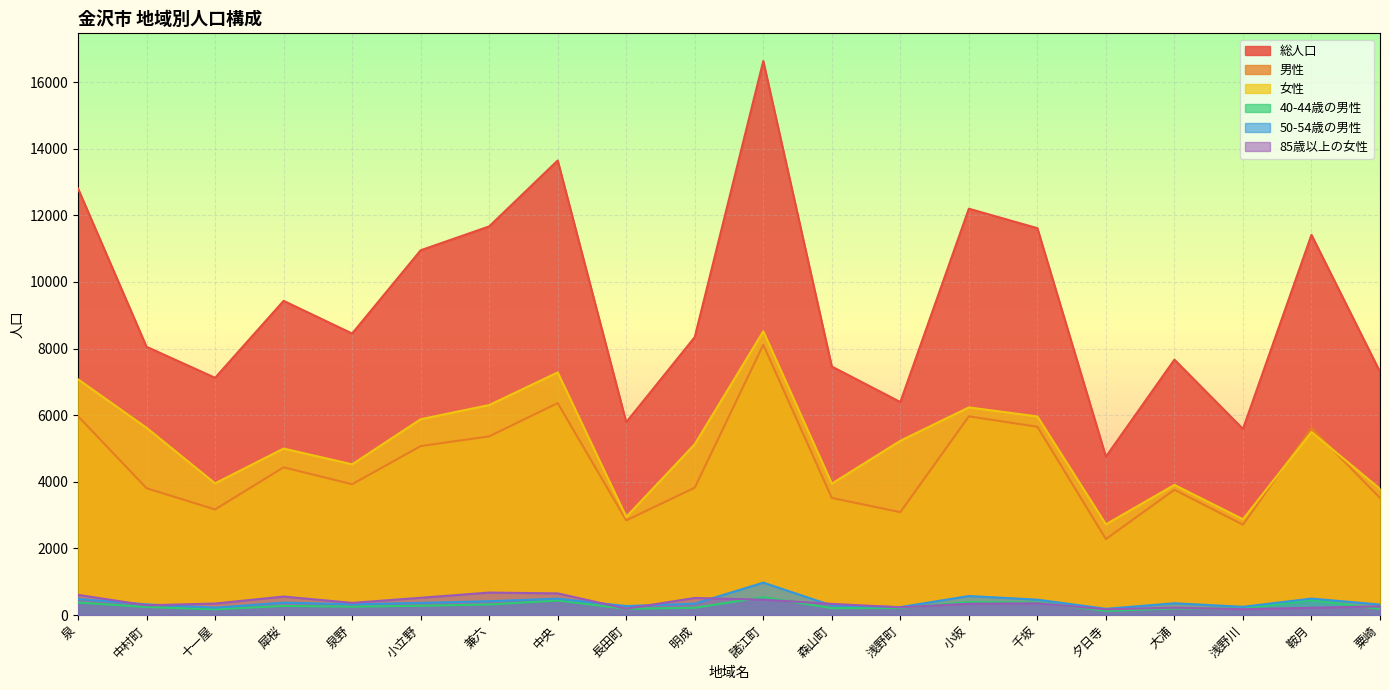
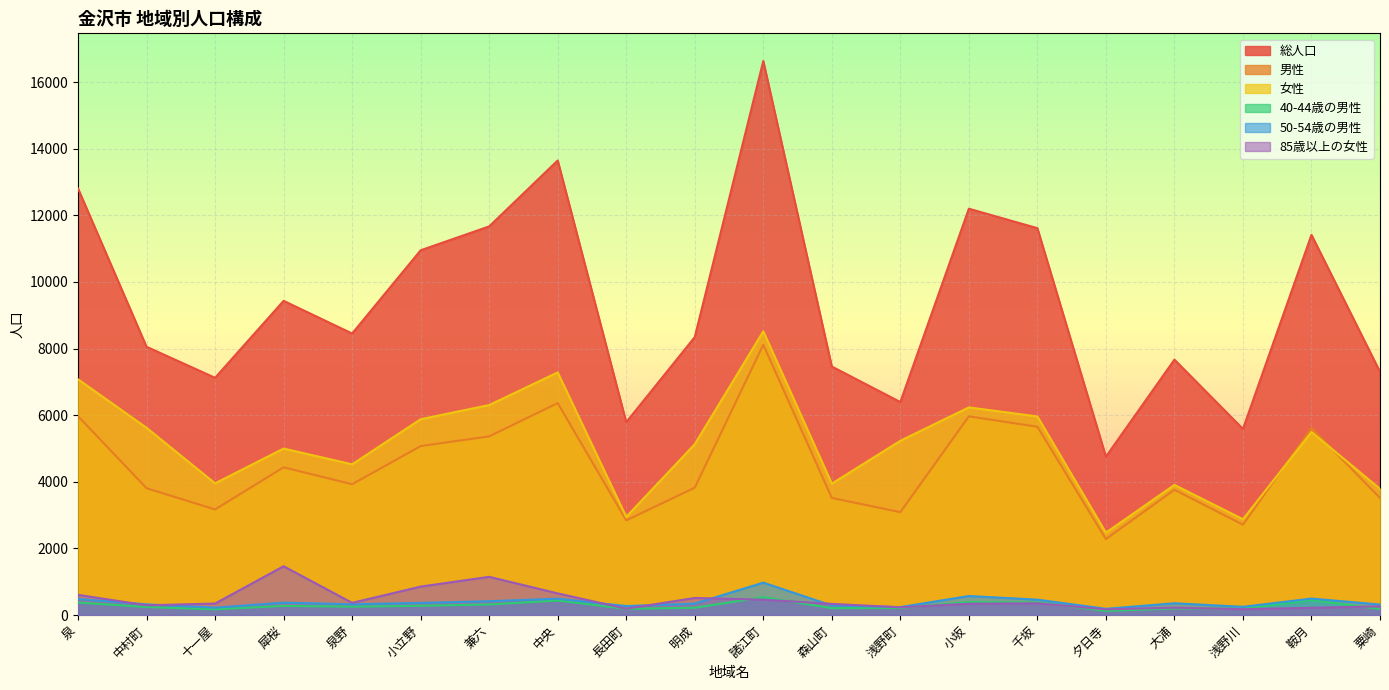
  {
    "女性": {
      "泉": 7100,
      "中村町": 5600,
      "十一屋": 4000,
      "犀桜": 5000,
      "泉野": 4500,
      "小立野": 5900,
      "兼六": 6300,
      "中央": 7300,
      "長田町": 2900,
      "明成": 5100,
      "諸江町": 8500,
      "森山町": 3900,
      "浅野町": 5200,
      "小坂": 6200,
      "千坂": 6000,
-     "夕日寺": 2700,
+     "夕日寺": 2500,
      "大浦": 3900,
      "浅野川": 2900,
      "鞍月": 5500,
      "粟崎": 3800
    },
    "40-44歳の男性": {
      "泉": 400,
      "犀桜": 300,
      "小立野": 300,
      "兼六": 300,
      "明成": 200,
      "森山町": 200,
      "粟崎": 200
    },
    "50-54歳の男性": {
      "泉": 500,
      "犀桜": 400,
      "小立野": 400,
      "兼六": 400,
      "長田町": 300,
      "明成": 300,
      "諸江町": 1000,
      "小坂": 600,
      "千坂": 500,
      "大浦": 400
    },
    "85歳以上の女性": {
      "泉": 600,
      "十一屋": 300,
-     "犀桜": 600,
-     "小立野": 500,
-     "兼六": 700,
+     "犀桜": 1500,
+     "小立野": 900,
+     "兼六": 1100,
      "中央": 600,
      "明成": 500,
      "鞍月": 200
    }
  }
